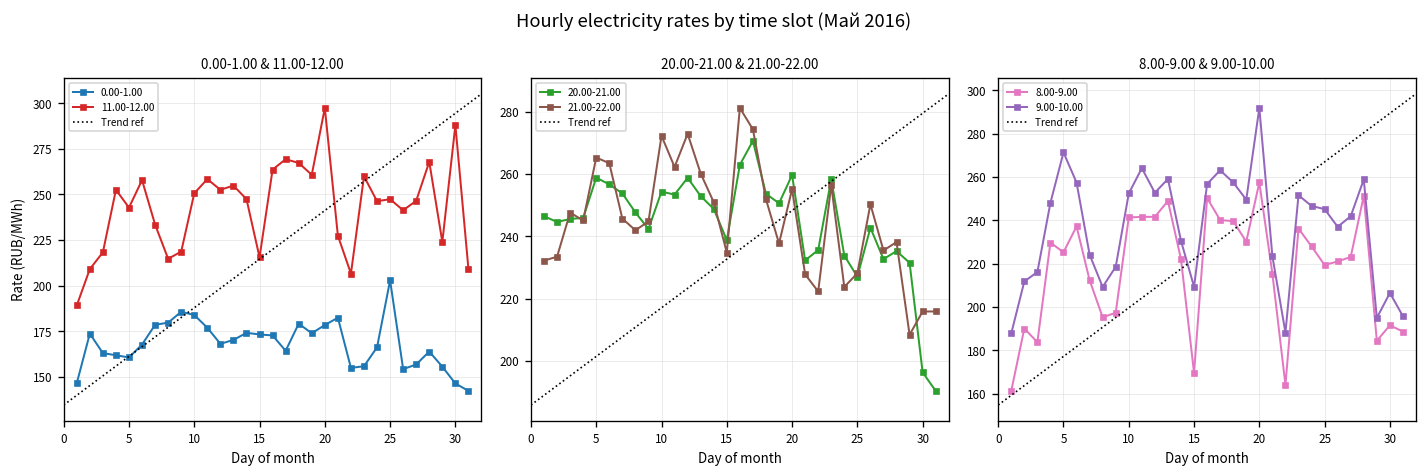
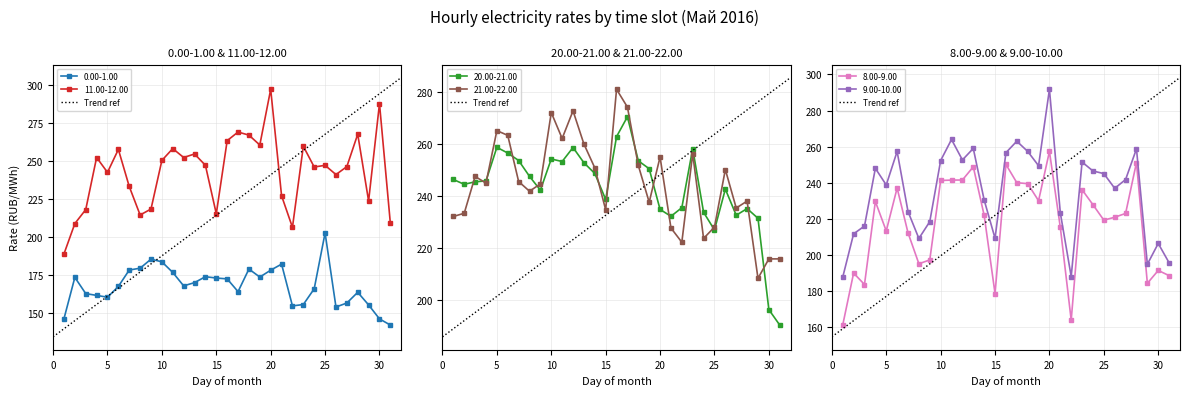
  {
    "0.00-1.00 & 11.00-12.00": {
      "0.00-1.00": {
        "10": 184,
        "15": 173,
        "20": 178,
        "25": 203,
        "30": 146
      },
      "11.00-12.00": {
        "5": 243,
        "10": 251,
        "20": 297,
        "25": 247,
        "30": 288
      },
      "Trend ref": {
        "0": 134
      }
    },
    "20.00-21.00 & 21.00-22.00": {
      "20.00-21.00": {
        "5": 259,
        "10": 254,
        "15": 239,
-       "20": 260,
+       "20": 235,
        "25": 227,
        "30": 196
      },
      "21.00-22.00": {
        "5": 265,
        "10": 272,
        "15": 235,
        "20": 255,
        "25": 228,
        "30": 216
      },
      "Trend ref": {
        "0": 186
      }
    },
    "8.00-9.00 & 9.00-10.00": {
      "8.00-9.00": {
-       "5": 225,
+       "5": 213,
        "10": 241,
-       "15": 170,
+       "15": 179,
        "20": 257,
        "25": 219,
        "30": 192
      },
      "9.00-10.00": {
-       "5": 271,
+       "5": 239,
        "10": 252,
        "15": 209,
        "20": 292,
        "25": 245,
        "30": 206
      },
      "Trend ref": {
        "0": 155
      }
    }
  }
